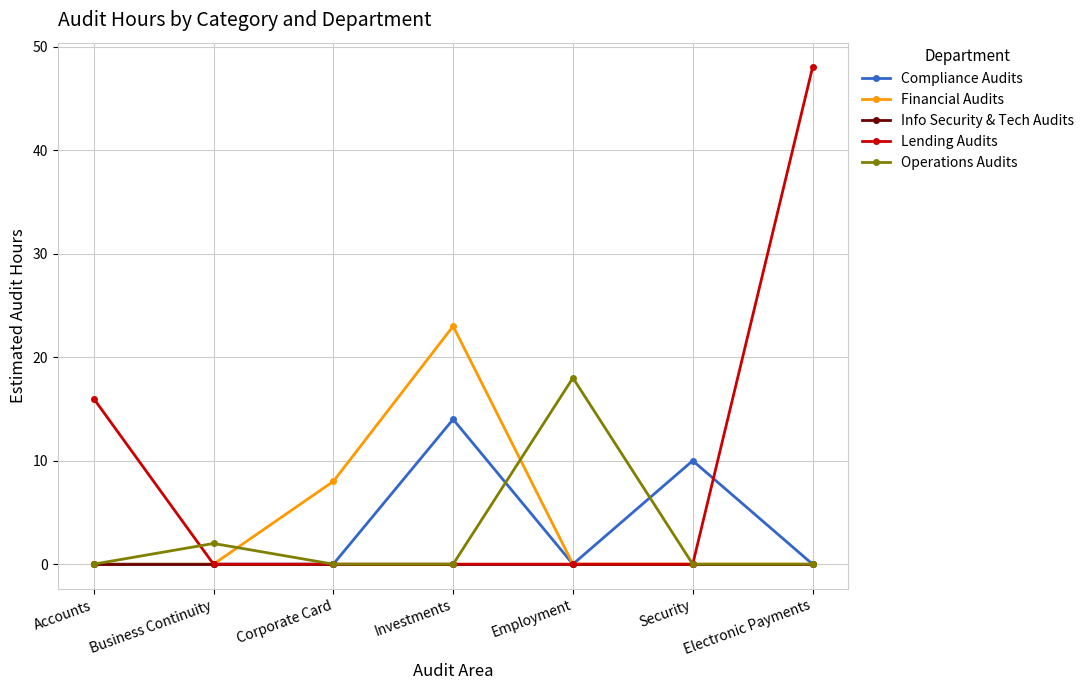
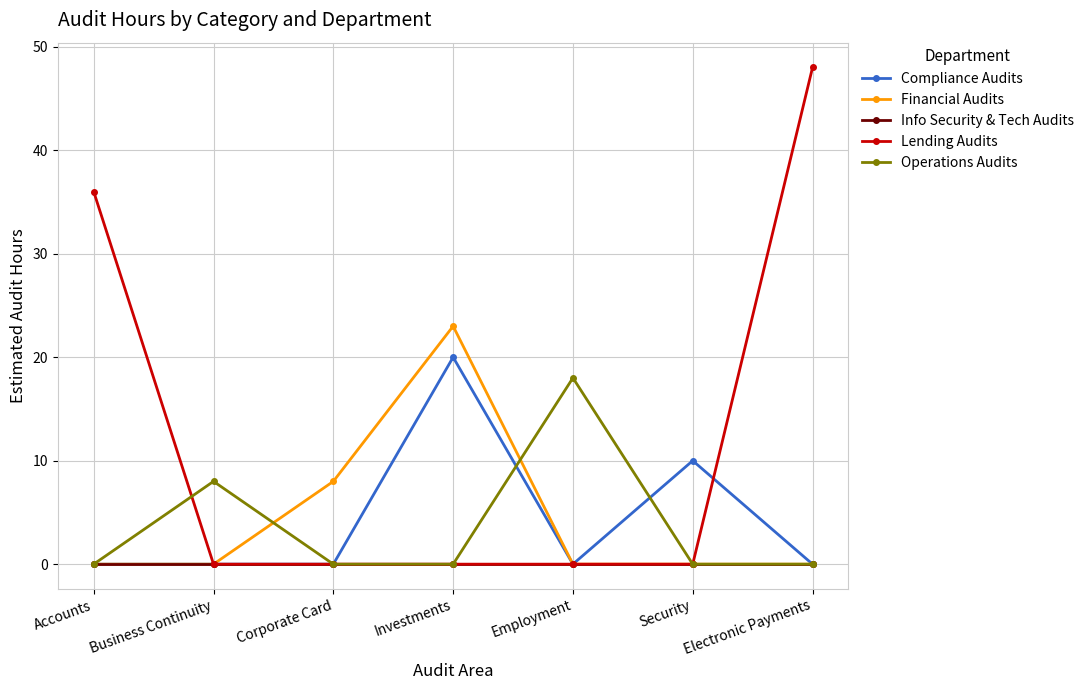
  {
    "Compliance Audits": {
-     "Investments": 14,
+     "Investments": 20,
      "Security": 10
    },
    "Financial Audits": {
      "Corporate Card": 8,
      "Investments": 23
    },
    "Lending Audits": {
-     "Accounts": 16,
+     "Accounts": 36,
      "Electronic Payments": 48
    },
    "Operations Audits": {
-     "Business Continuity": 2,
+     "Business Continuity": 8,
      "Employment": 18
    }
  }
